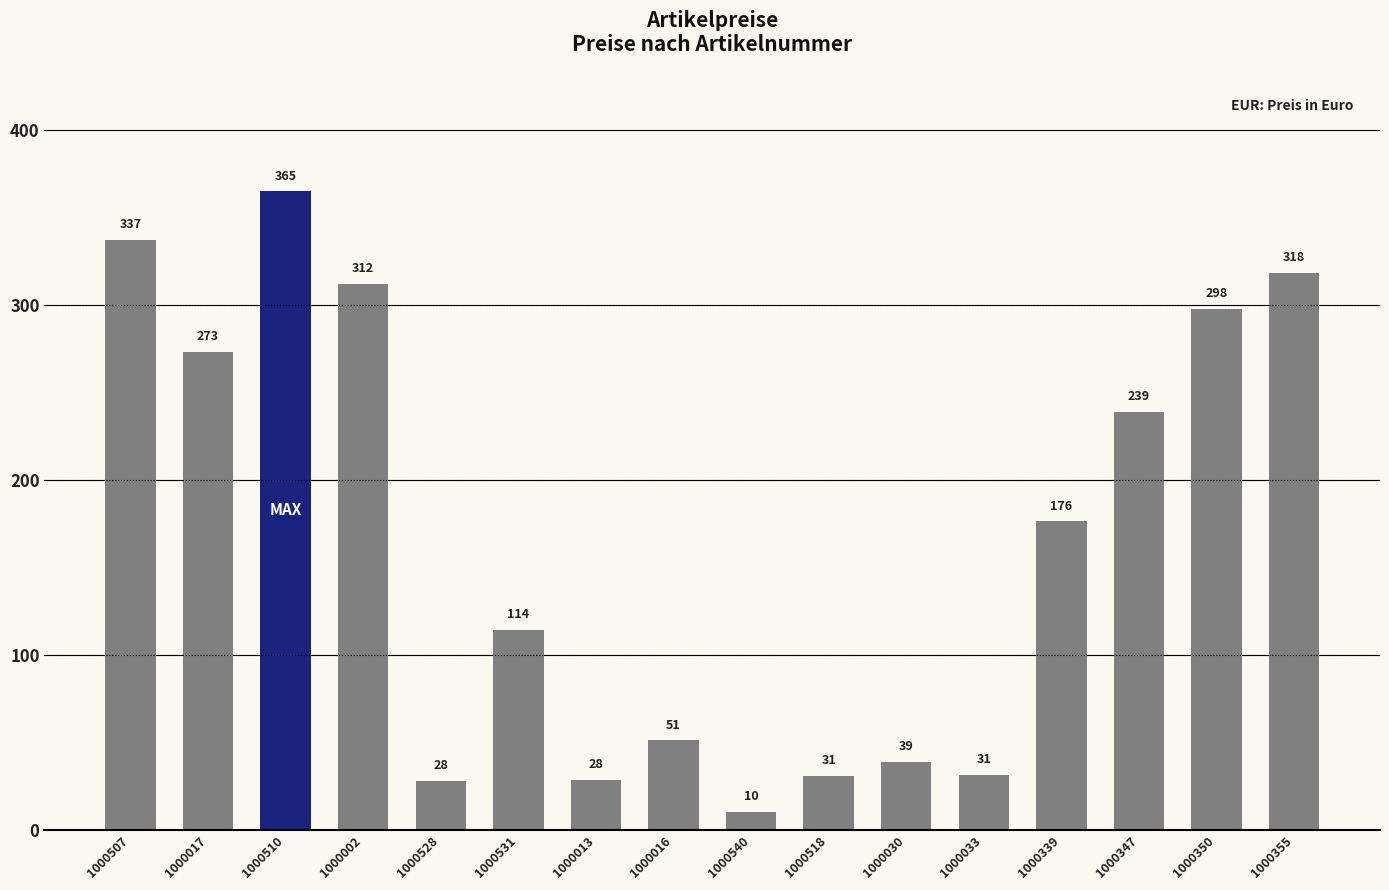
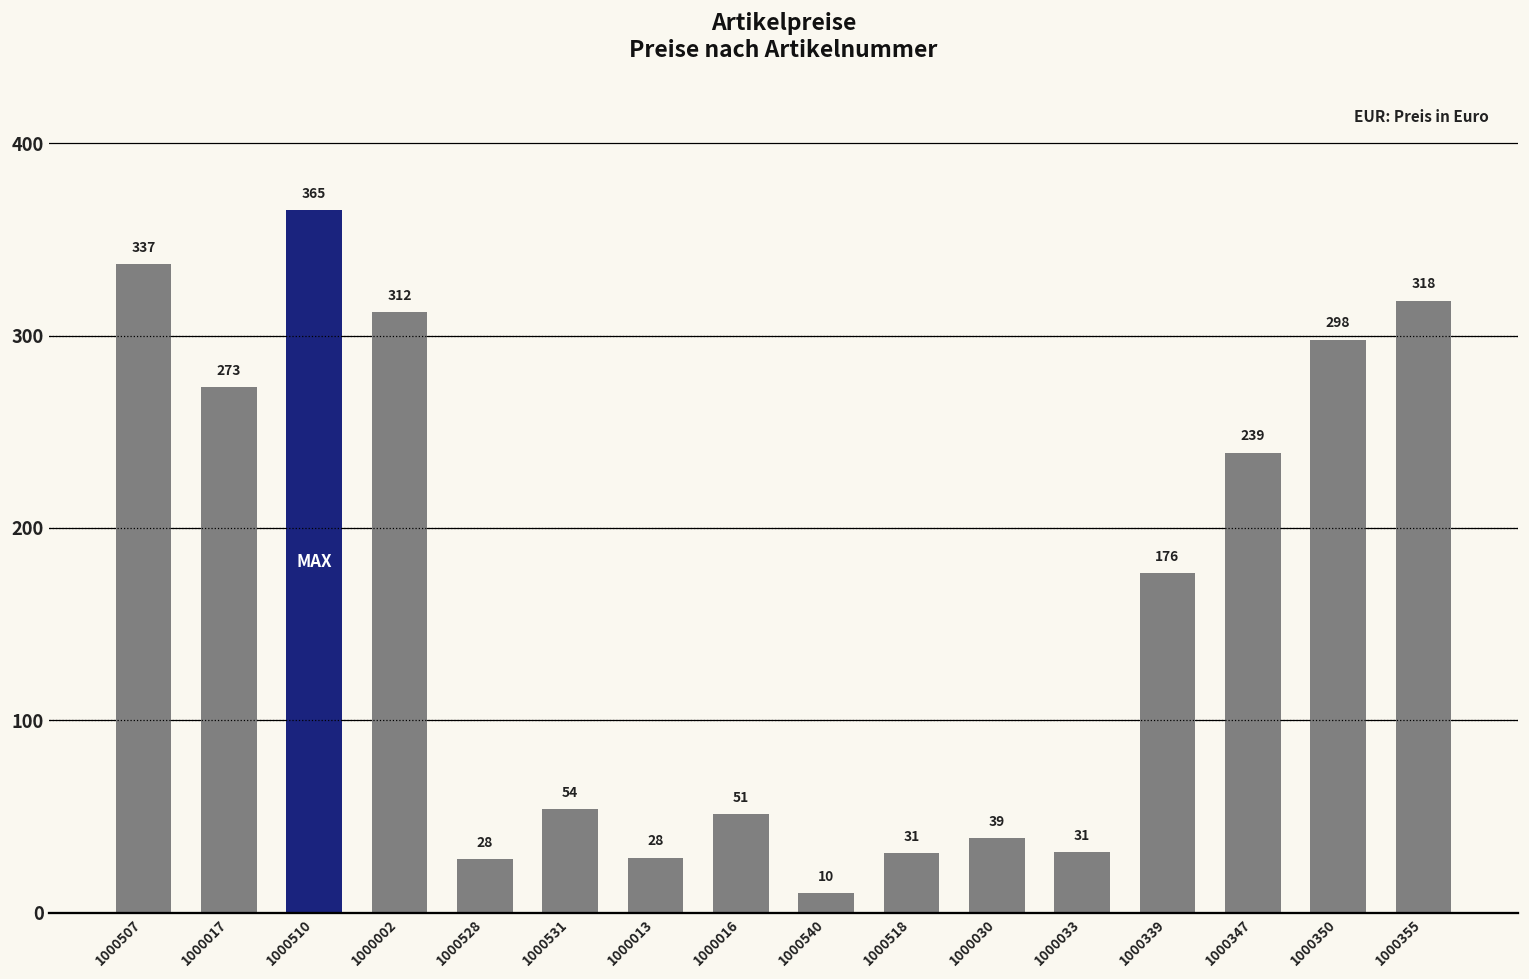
  {
    "1000507": 337,
    "1000017": 273,
    "1000510": 365,
    "1000002": 312,
    "1000528": 28,
-   "1000531": 114,
+   "1000531": 54,
    "1000013": 28,
    "1000016": 51,
    "1000540": 10,
    "1000518": 31,
    "1000030": 39,
    "1000033": 31,
    "1000339": 176,
    "1000347": 239,
    "1000350": 298,
    "1000355": 318
  }
